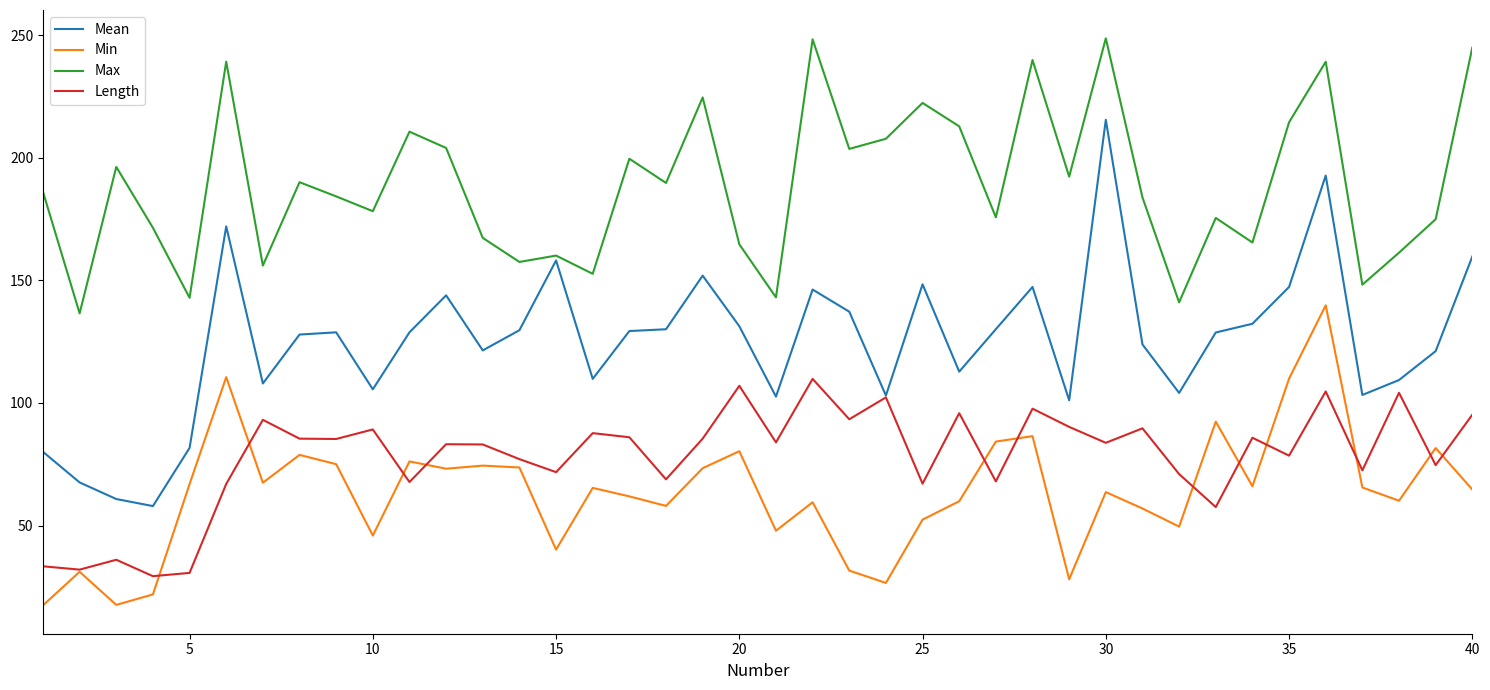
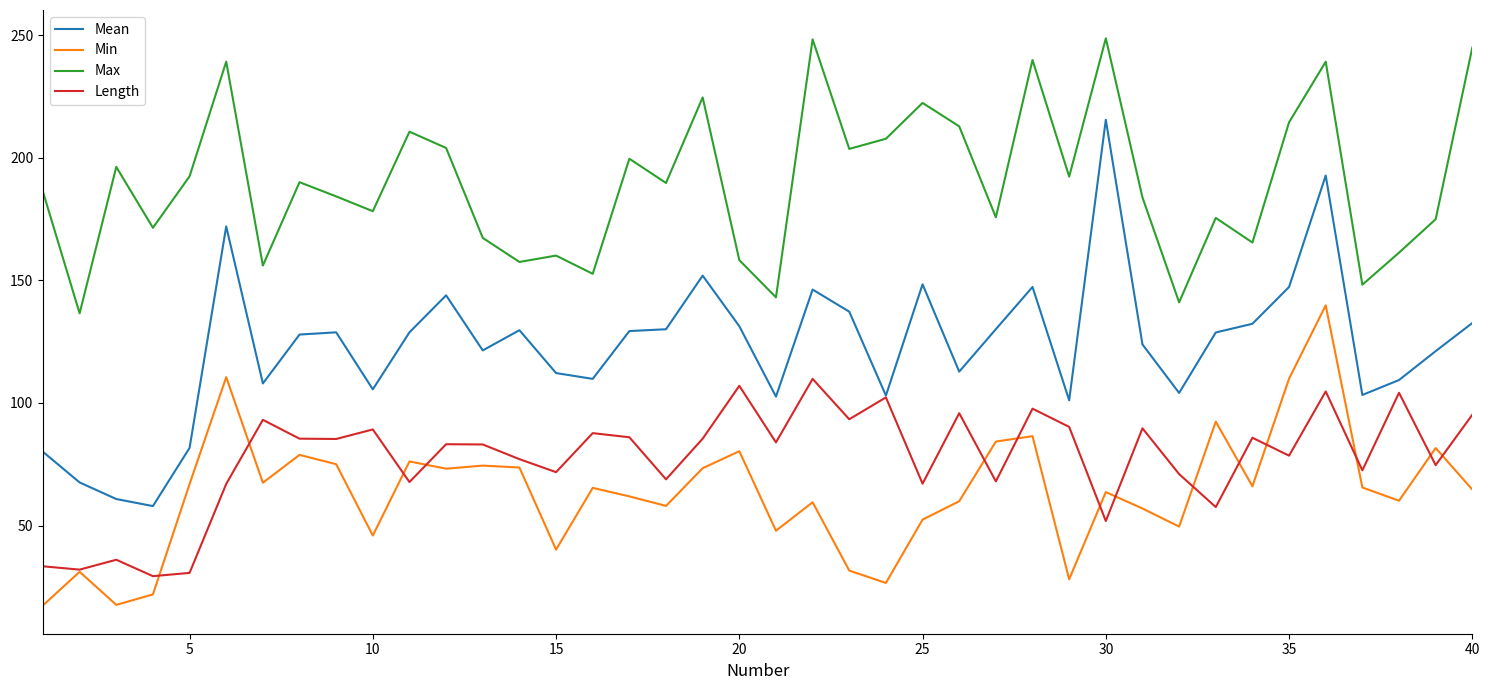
  {
    "Mean": {
      "5": 82,
      "10": 106,
-     "15": 158,
+     "15": 112,
      "20": 131,
      "25": 148,
      "30": 216,
      "35": 147,
-     "40": 160
+     "40": 133
    },
    "Min": {
      "5": 67,
      "10": 46,
      "15": 40,
      "20": 80,
      "25": 52,
      "30": 64,
      "35": 110,
      "40": 65
    },
    "Max": {
-     "5": 143,
+     "5": 192,
      "10": 178,
      "15": 160,
-     "20": 165,
+     "20": 158,
      "25": 222,
      "30": 249,
      "35": 214,
      "40": 245
    },
    "Length": {
      "5": 31,
      "10": 89,
      "15": 72,
      "20": 107,
      "25": 67,
-     "30": 84,
+     "30": 52,
      "35": 78,
      "40": 95
    }
  }
